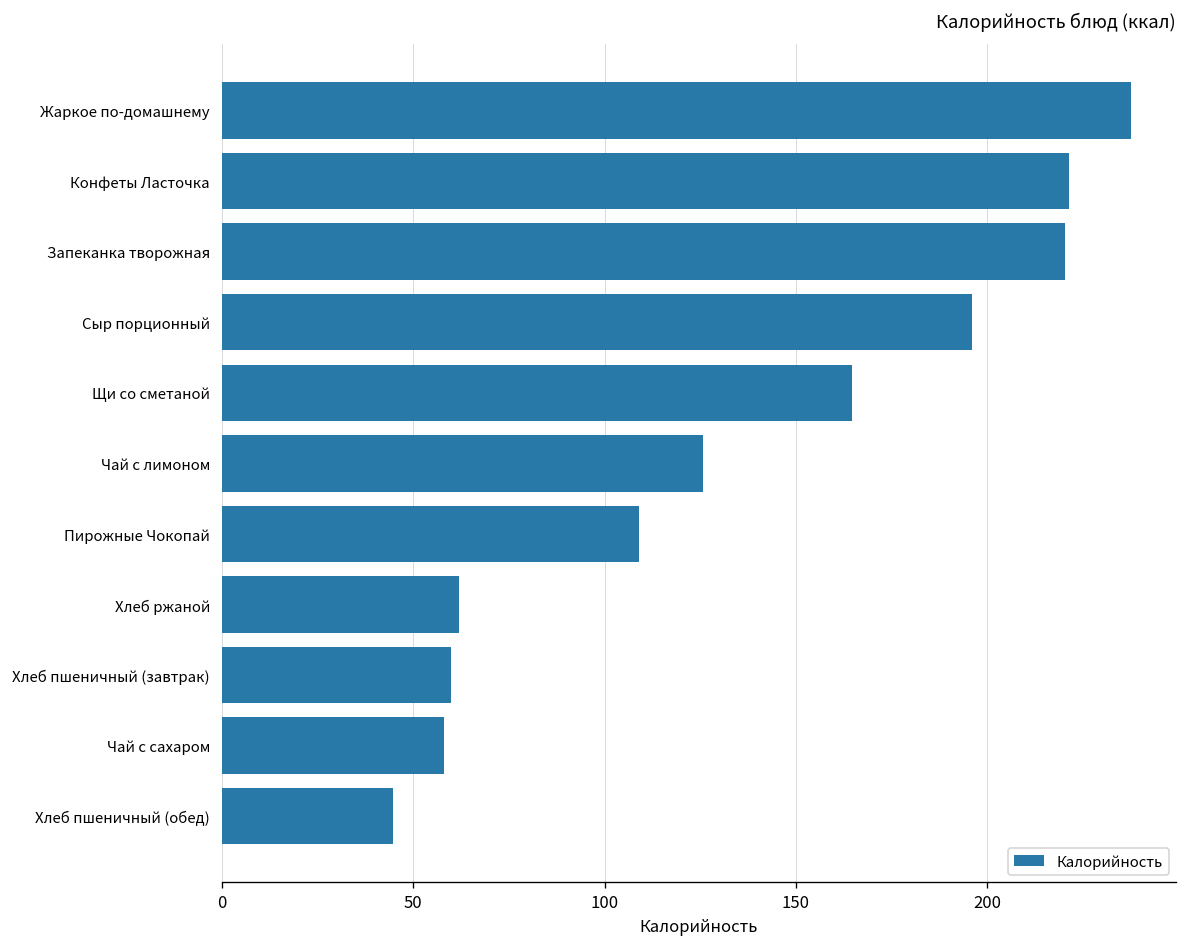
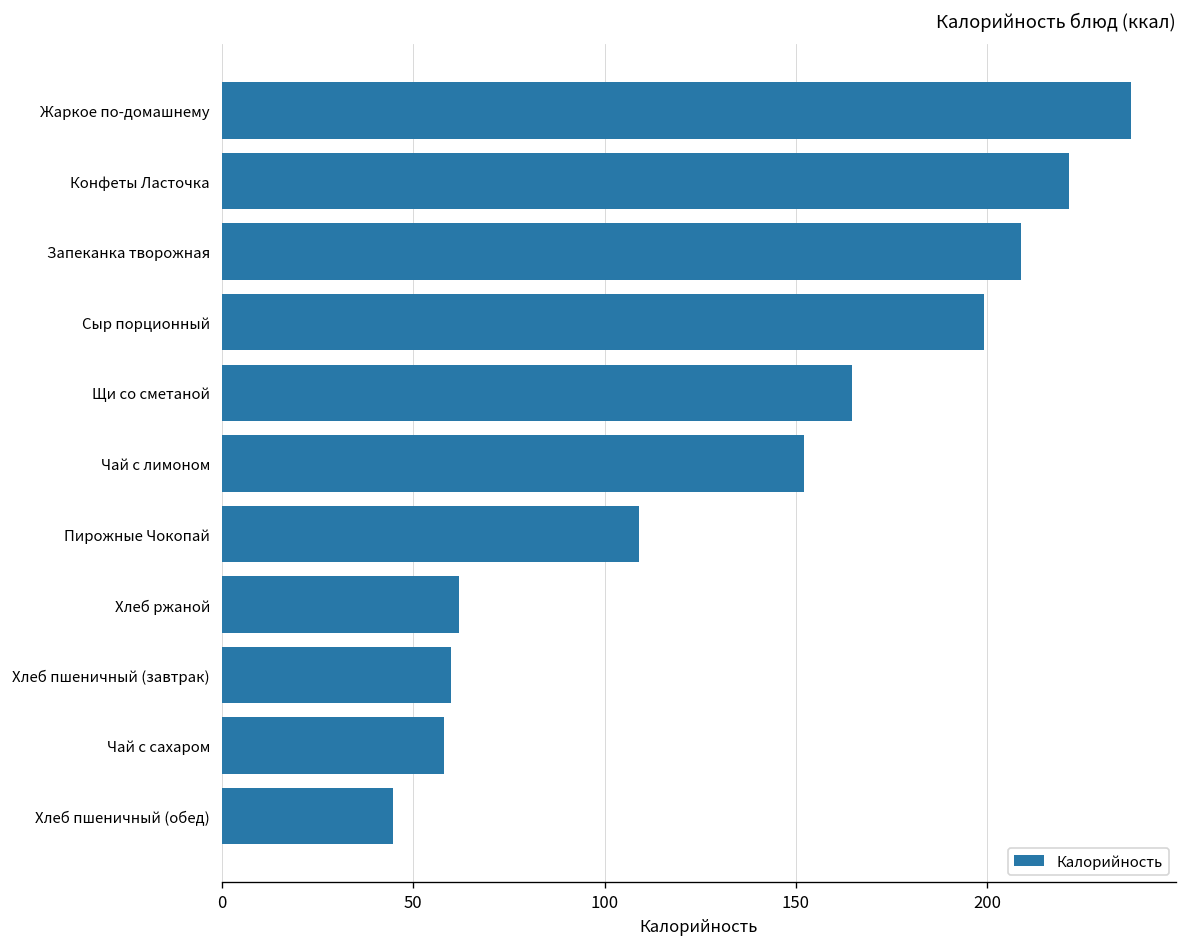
  {
    "Жаркое по-домашнему": 237,
    "Конфеты Ласточка": 221,
-   "Запеканка творожная": 220,
-   "Сыр порционный": 196,
+   "Запеканка творожная": 209,
+   "Сыр порционный": 199,
    "Щи со сметаной": 165,
-   "Чай с лимоном": 126,
+   "Чай с лимоном": 152,
    "Пирожные Чокопай": 109,
    "Хлеб ржаной": 62,
    "Хлеб пшеничный (завтрак)": 60,
    "Чай с сахаром": 58,
    "Хлеб пшеничный (обед)": 45
  }
